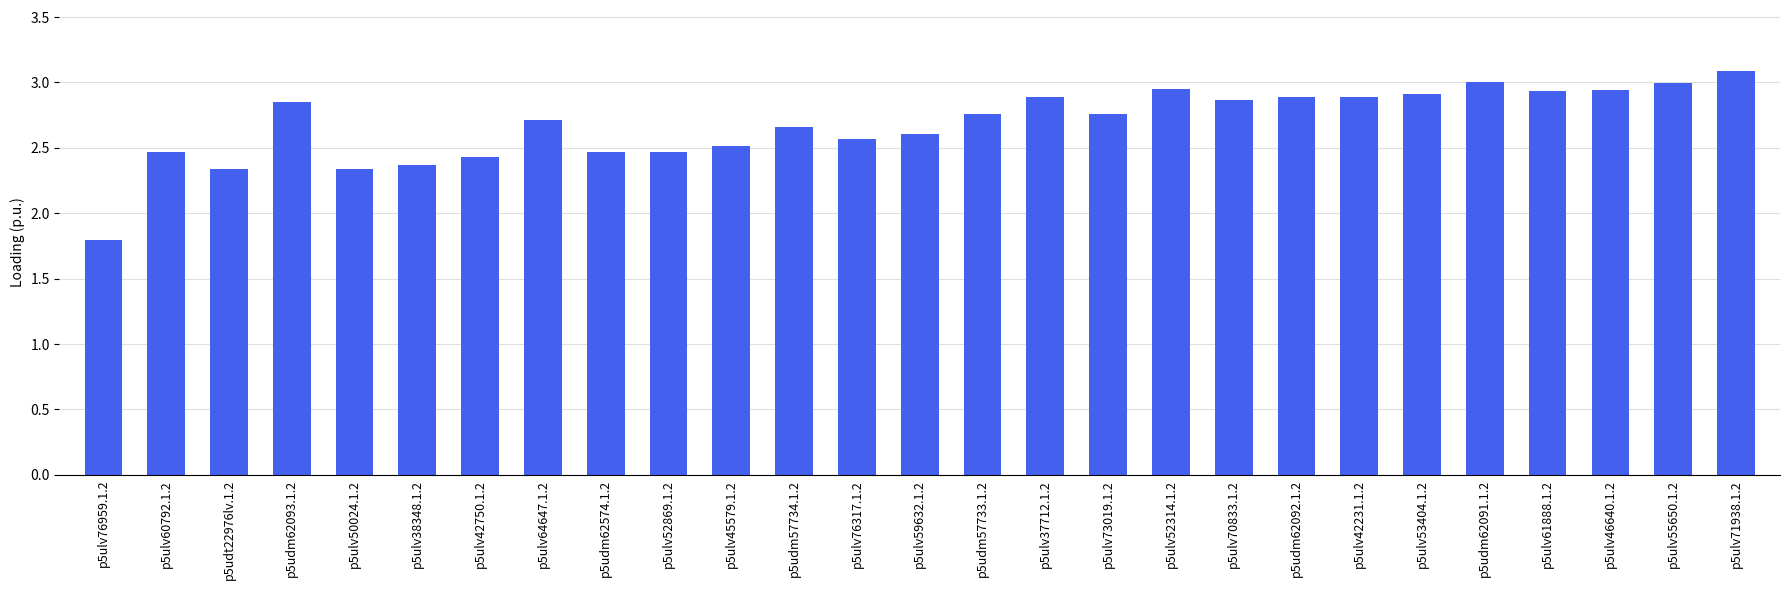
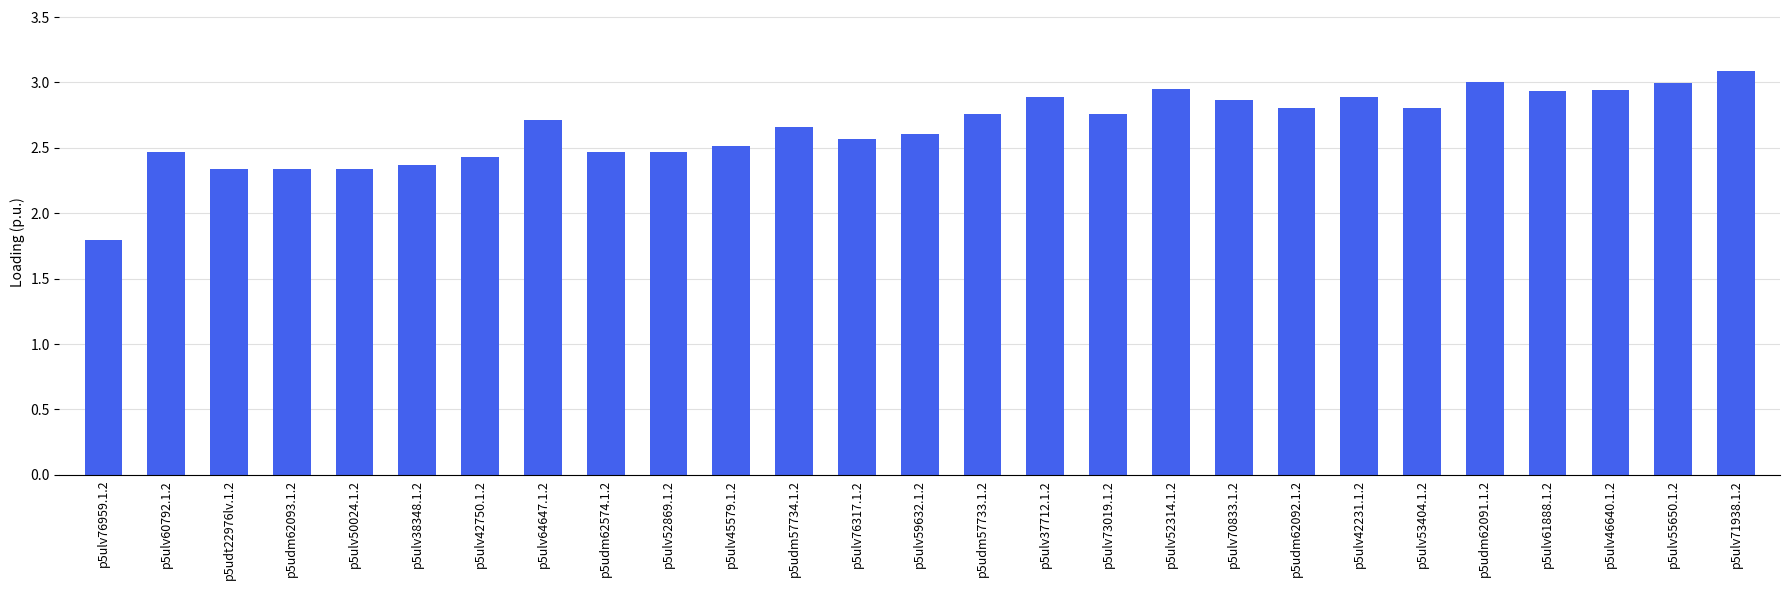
  {
    "p5ulv76959.1.2": 1.79,
    "p5ulv60792.1.2": 2.47,
    "p5udt22976lv.1.2": 2.34,
-   "p5udm62093.1.2": 2.85,
+   "p5udm62093.1.2": 2.34,
    "p5ulv50024.1.2": 2.34,
    "p5ulv38348.1.2": 2.37,
    "p5ulv42750.1.2": 2.43,
    "p5ulv64647.1.2": 2.71,
    "p5udm62574.1.2": 2.47,
    "p5ulv52869.1.2": 2.47,
    "p5ulv45579.1.2": 2.52,
    "p5udm57734.1.2": 2.66,
    "p5ulv76317.1.2": 2.57,
    "p5ulv59632.1.2": 2.60,
    "p5udm57733.1.2": 2.76,
    "p5ulv37712.1.2": 2.89,
    "p5ulv73019.1.2": 2.76,
    "p5ulv52314.1.2": 2.95,
    "p5ulv70833.1.2": 2.87,
-   "p5udm62092.1.2": 2.89,
+   "p5udm62092.1.2": 2.81,
    "p5ulv42231.1.2": 2.89,
-   "p5ulv53404.1.2": 2.91,
+   "p5ulv53404.1.2": 2.81,
    "p5udm62091.1.2": 3.01,
    "p5ulv61888.1.2": 2.94,
    "p5ulv46640.1.2": 2.94,
    "p5ulv55650.1.2": 2.99,
    "p5ulv71938.1.2": 3.09
  }
